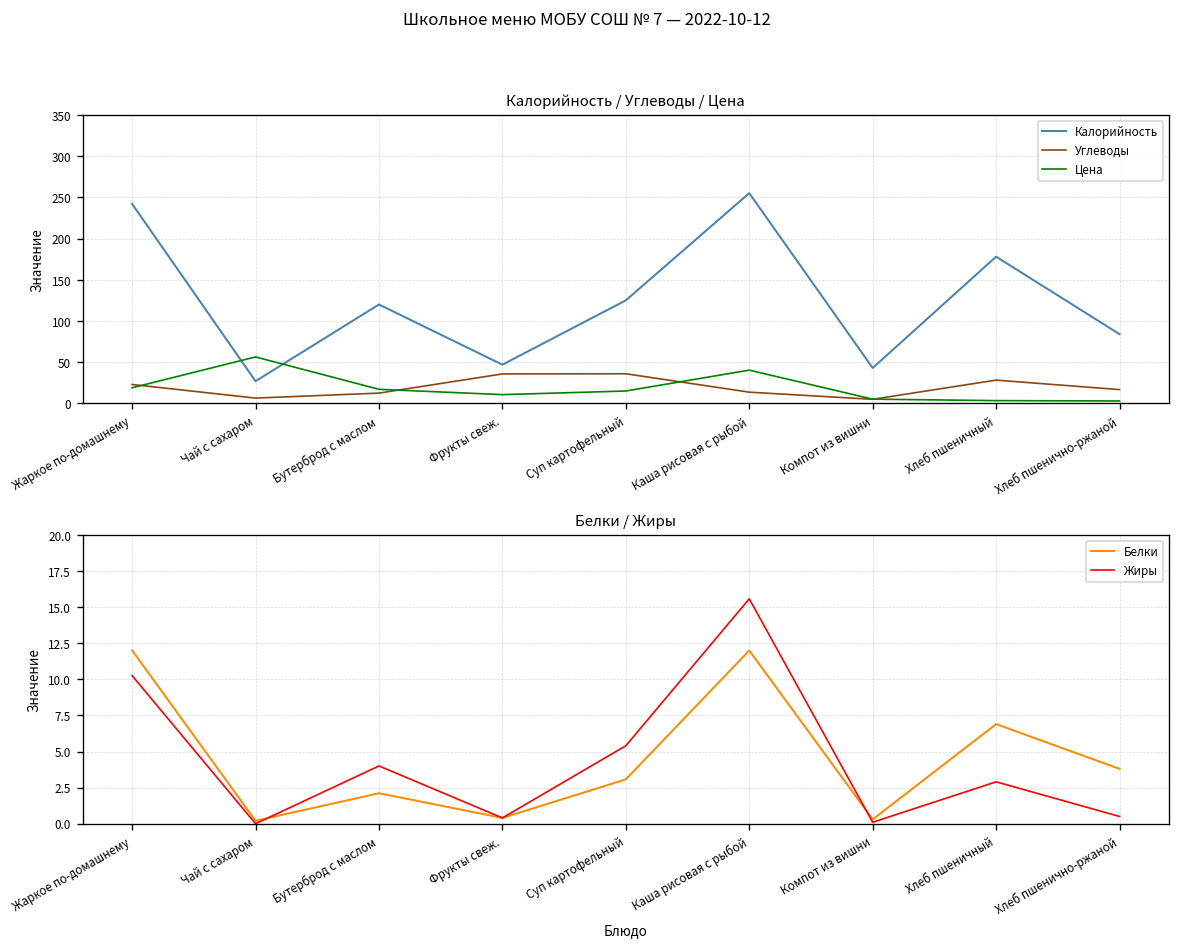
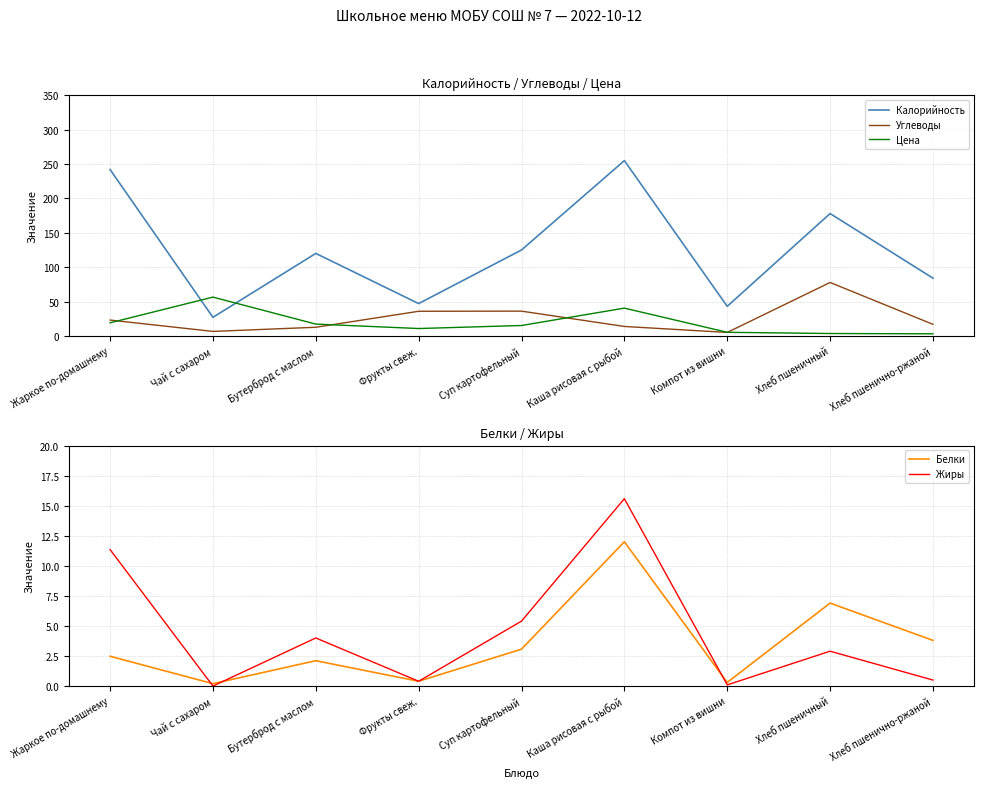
  {
    "Калорийность / Углеводы / Цена": {
      "Калорийность": {
        "Жаркое по-домашнему": 240,
        "Чай с сахаром": 30,
        "Бутерброд с маслом": 120,
        "Фрукты свеж.": 50,
        "Суп картофельный": 130,
        "Каша рисовая с рыбой": 260,
        "Компот из вишни": 40,
        "Хлеб пшеничный": 180,
        "Хлеб пшенично-ржаной": 80
      },
      "Углеводы": {
        "Жаркое по-домашнему": 20,
        "Чай с сахаром": 10,
        "Бутерброд с маслом": 10,
        "Фрукты свеж.": 40,
        "Суп картофельный": 40,
        "Каша рисовая с рыбой": 10,
-       "Хлеб пшеничный": 30,
+       "Хлеб пшеничный": 80,
        "Хлеб пшенично-ржаной": 20
      },
      "Цена": {
        "Жаркое по-домашнему": 20,
        "Чай с сахаром": 60,
        "Бутерброд с маслом": 20,
        "Фрукты свеж.": 10,
        "Суп картофельный": 20,
        "Каша рисовая с рыбой": 40,
        "Хлеб пшеничный": 0,
        "Хлеб пшенично-ржаной": 0
      }
    },
    "Белки / Жиры": {
      "Белки": {
-       "Жаркое по-домашнему": 12.0,
+       "Жаркое по-домашнему": 2.5,
        "Бутерброд с маслом": 2.1,
        "Суп картофельный": 3.1,
        "Каша рисовая с рыбой": 12.0,
        "Хлеб пшеничный": 6.9,
        "Хлеб пшенично-ржаной": 3.8
      },
      "Жиры": {
-       "Жаркое по-домашнему": 10.3,
+       "Жаркое по-домашнему": 11.4,
        "Бутерброд с маслом": 4.0,
        "Суп картофельный": 5.4,
        "Каша рисовая с рыбой": 15.6,
        "Хлеб пшеничный": 2.9,
        "Хлеб пшенично-ржаной": 0.5
      }
    }
  }
